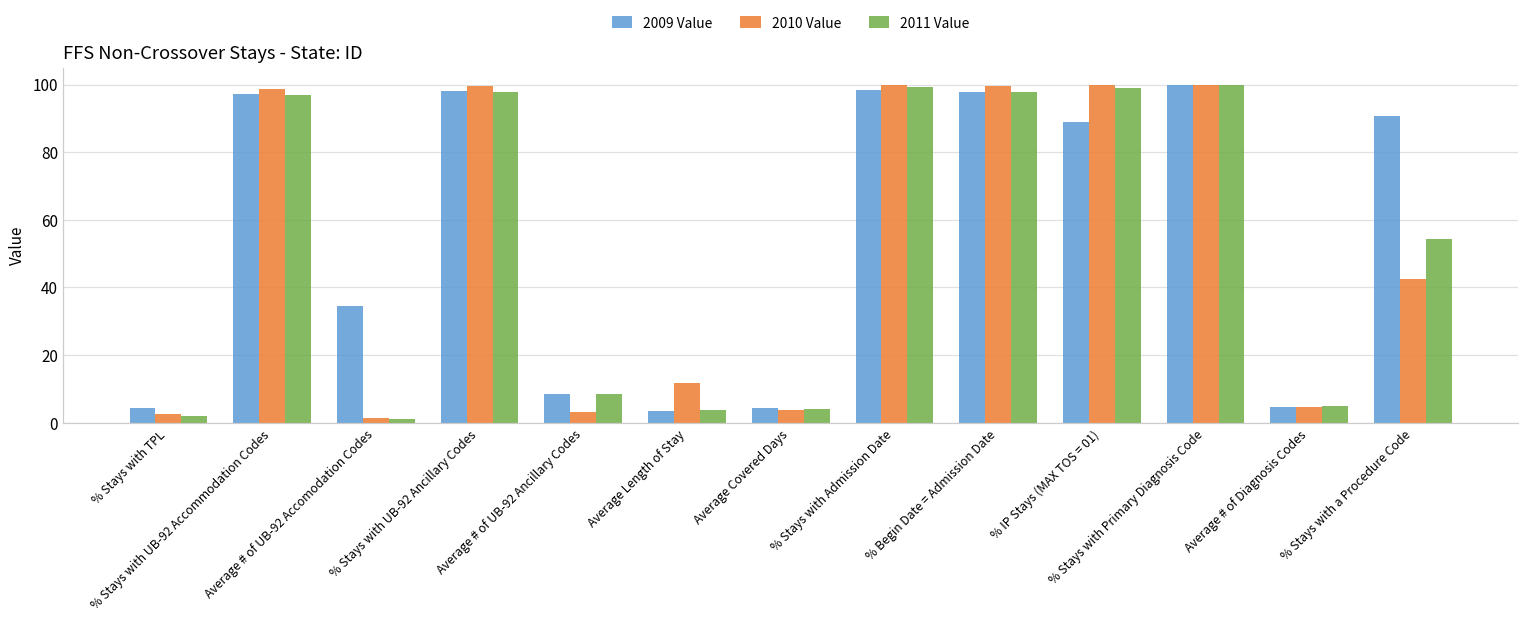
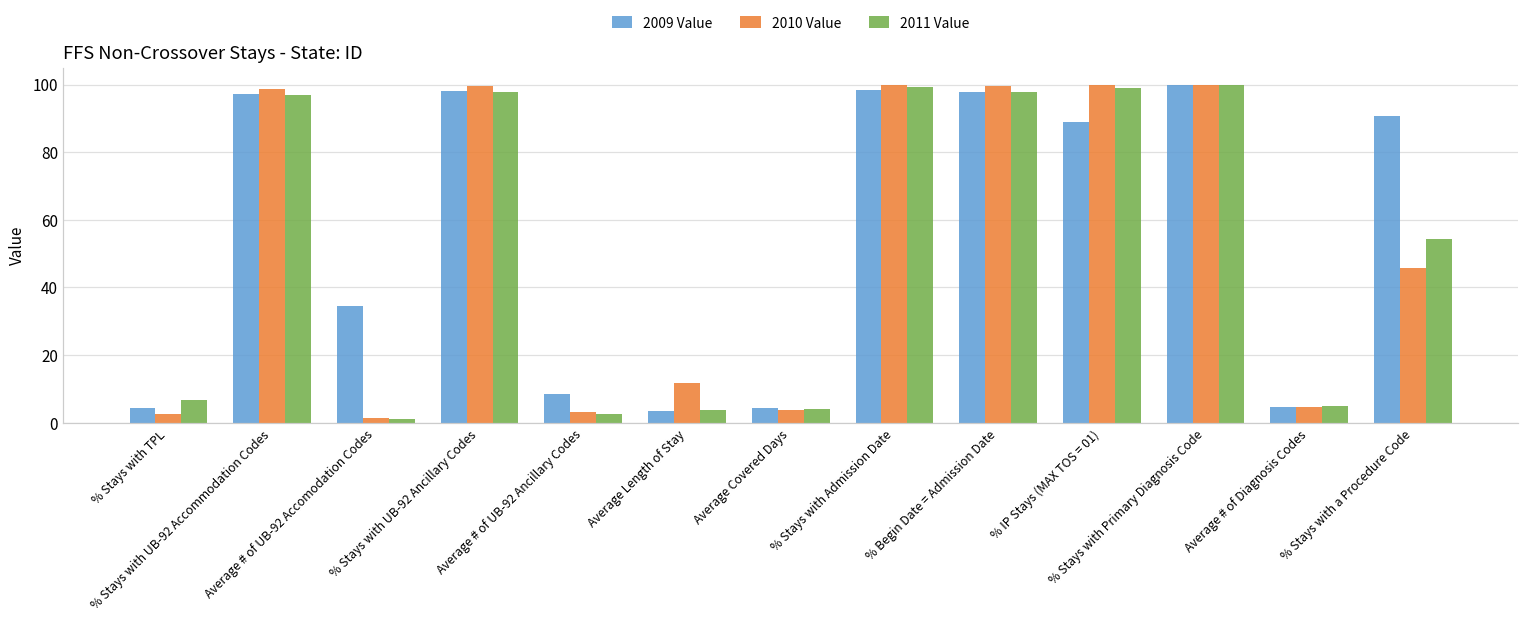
  {
    "2009 Value": {
      "% Stays with TPL": 4,
      "% Stays with UB-92 Accommodation Codes": 97,
      "Average # of UB-92 Accomodation Codes": 35,
      "% Stays with UB-92 Ancillary Codes": 98,
      "Average # of UB-92 Ancillary Codes": 8,
      "Average Length of Stay": 4,
      "Average Covered Days": 4,
      "% Stays with Admission Date": 99,
      "% Begin Date = Admission Date": 98,
      "% IP Stays (MAX TOS = 01)": 89,
      "% Stays with Primary Diagnosis Code": 100,
      "Average # of Diagnosis Codes": 5,
      "% Stays with a Procedure Code": 91
    },
    "2010 Value": {
      "% Stays with TPL": 2,
      "% Stays with UB-92 Accommodation Codes": 99,
      "Average # of UB-92 Accomodation Codes": 1,
      "% Stays with UB-92 Ancillary Codes": 99,
      "Average # of UB-92 Ancillary Codes": 3,
      "Average Length of Stay": 12,
      "Average Covered Days": 4,
      "% Stays with Admission Date": 100,
      "% Begin Date = Admission Date": 100,
      "% IP Stays (MAX TOS = 01)": 100,
      "% Stays with Primary Diagnosis Code": 100,
      "Average # of Diagnosis Codes": 5,
-     "% Stays with a Procedure Code": 42
+     "% Stays with a Procedure Code": 46
    },
    "2011 Value": {
-     "% Stays with TPL": 2,
+     "% Stays with TPL": 7,
      "% Stays with UB-92 Accommodation Codes": 97,
      "Average # of UB-92 Accomodation Codes": 1,
      "% Stays with UB-92 Ancillary Codes": 98,
-     "Average # of UB-92 Ancillary Codes": 9,
+     "Average # of UB-92 Ancillary Codes": 3,
      "Average Length of Stay": 4,
      "Average Covered Days": 4,
      "% Stays with Admission Date": 99,
      "% Begin Date = Admission Date": 98,
      "% IP Stays (MAX TOS = 01)": 99,
      "% Stays with Primary Diagnosis Code": 100,
      "Average # of Diagnosis Codes": 5,
      "% Stays with a Procedure Code": 54
    }
  }
